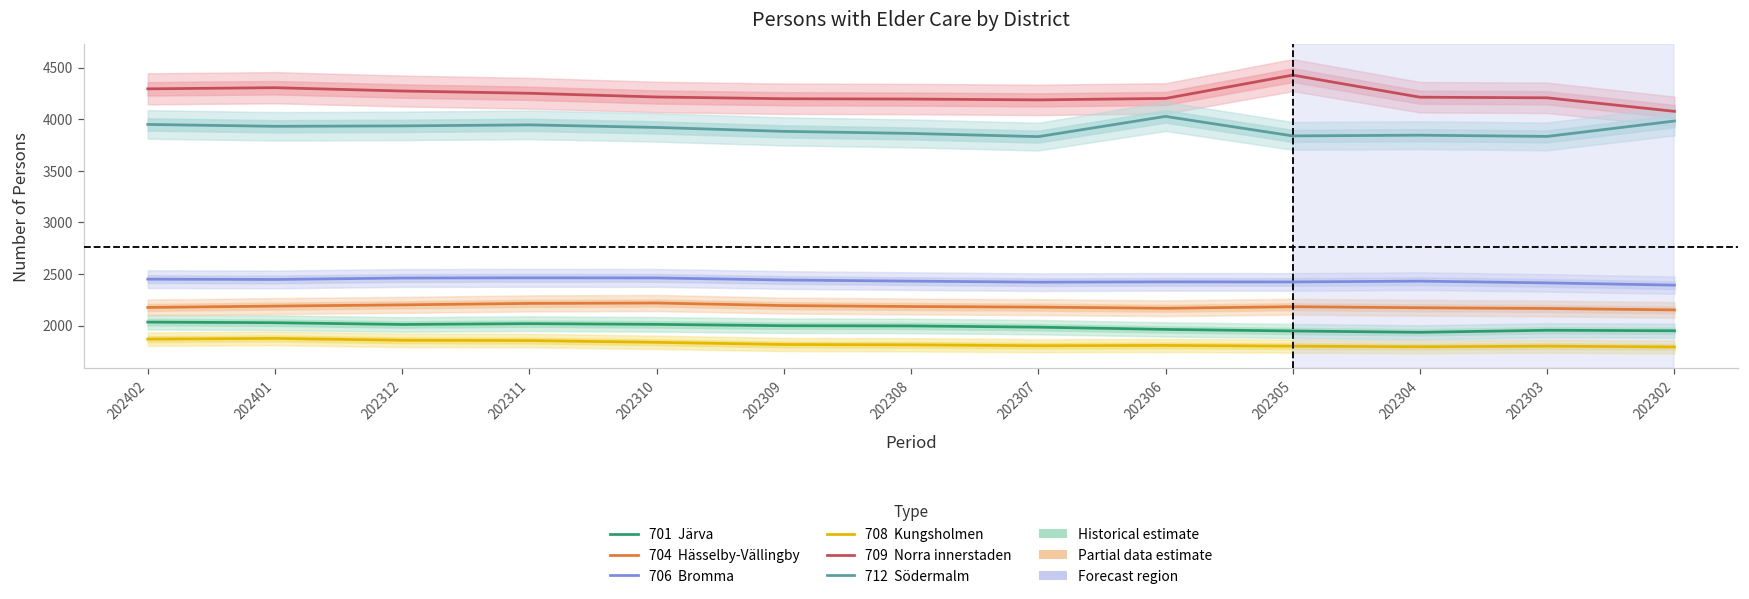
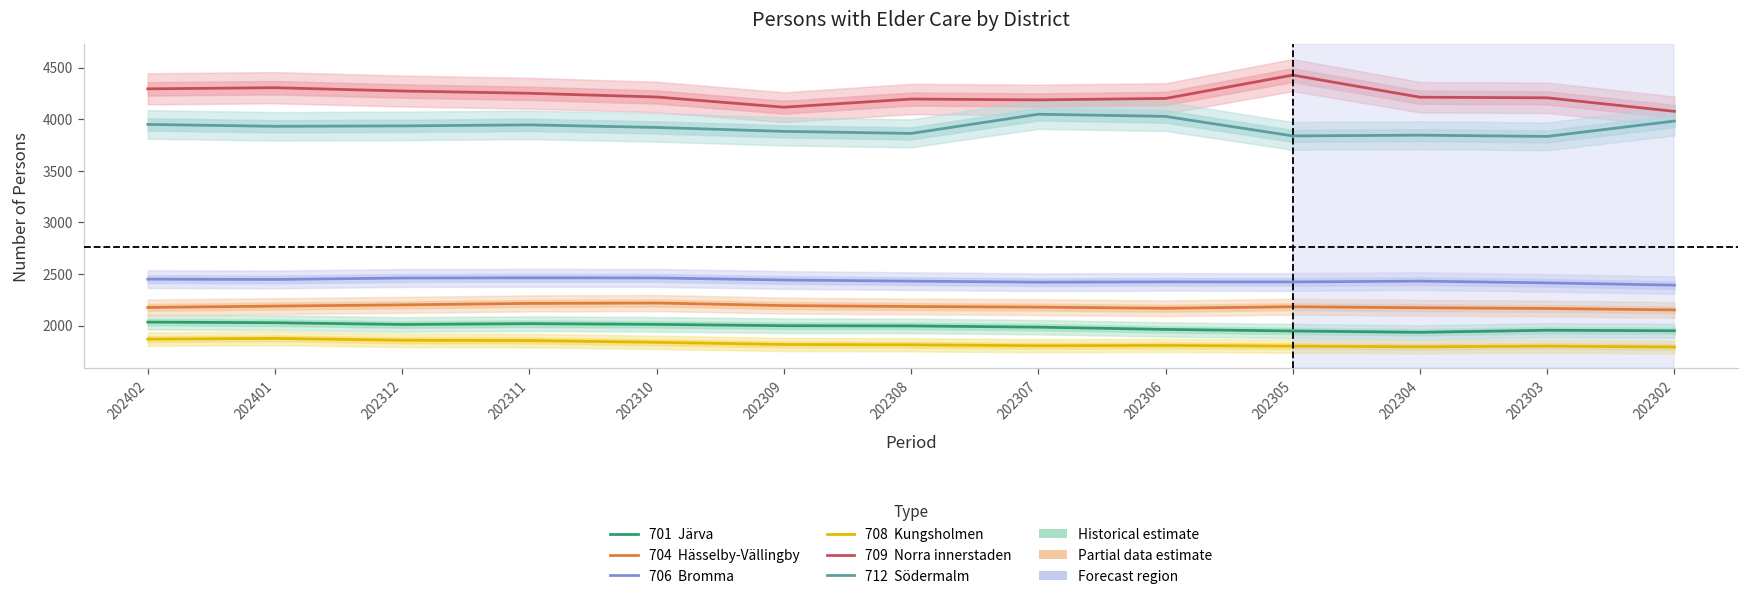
  {
    "701 Järva": {
      "202402": 2000,
      "202401": 2000,
      "202312": 2000,
      "202311": 2000,
      "202310": 2000,
      "202309": 2000,
      "202308": 2000,
      "202307": 2000,
      "202306": 2000,
      "202305": 1900,
      "202304": 1900,
      "202303": 2000,
      "202302": 2000
    },
    "704 Hässelby-Vällingby": {
      "202402": 2200,
      "202401": 2200,
      "202312": 2200,
      "202311": 2200,
      "202310": 2200,
      "202309": 2200,
      "202308": 2200,
      "202307": 2200,
      "202306": 2200,
      "202305": 2200,
      "202304": 2200,
      "202303": 2200,
      "202302": 2200
    },
    "706 Bromma": {
      "202402": 2500,
      "202401": 2400,
      "202312": 2500,
      "202311": 2500,
      "202310": 2500,
      "202309": 2400,
      "202308": 2400,
      "202307": 2400,
      "202306": 2400,
      "202305": 2400,
      "202304": 2400,
      "202303": 2400,
      "202302": 2400
    },
    "708 Kungsholmen": {
      "202402": 1900,
      "202401": 1900,
      "202312": 1900,
      "202311": 1900,
      "202310": 1800,
      "202309": 1800,
      "202308": 1800,
      "202305": 1800,
      "202303": 1800
    },
    "709 Norra innerstaden": {
      "202402": 4300,
      "202401": 4300,
      "202312": 4300,
      "202311": 4300,
      "202310": 4200,
-     "202309": 4200,
+     "202309": 4100,
      "202308": 4200,
      "202306": 4200,
      "202305": 4400,
      "202304": 4200,
      "202303": 4200,
      "202302": 4100
    },
    "712 Södermalm": {
      "202402": 3900,
      "202401": 3900,
      "202312": 3900,
      "202311": 3900,
      "202310": 3900,
      "202309": 3900,
      "202308": 3900,
-     "202307": 3800,
+     "202307": 4000,
      "202306": 4000,
      "202305": 3800,
      "202304": 3800,
      "202303": 3800,
      "202302": 4000
    }
  }
